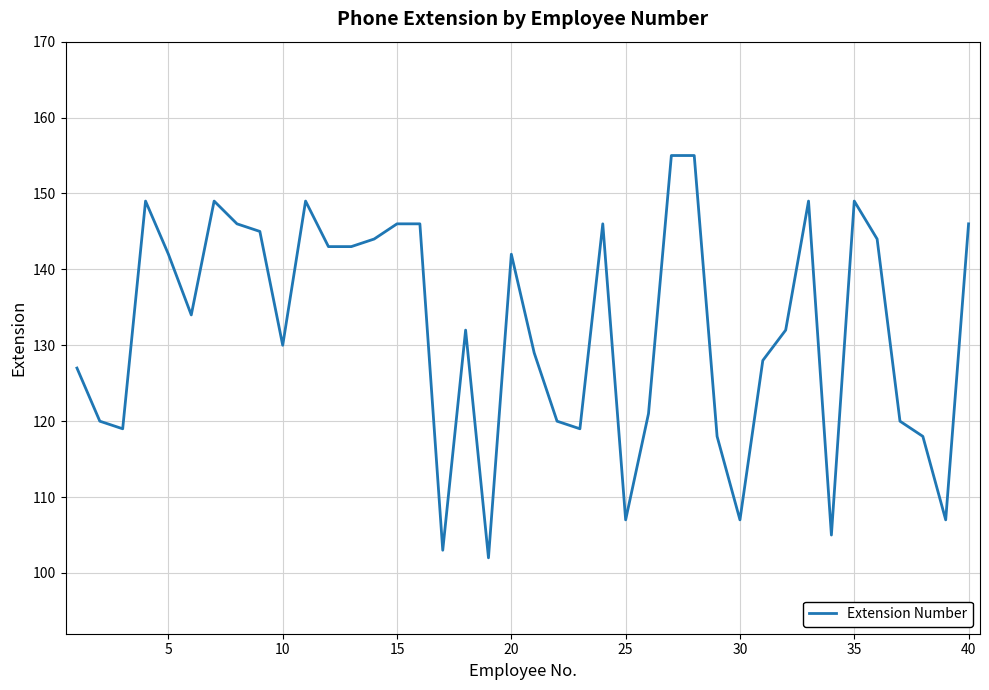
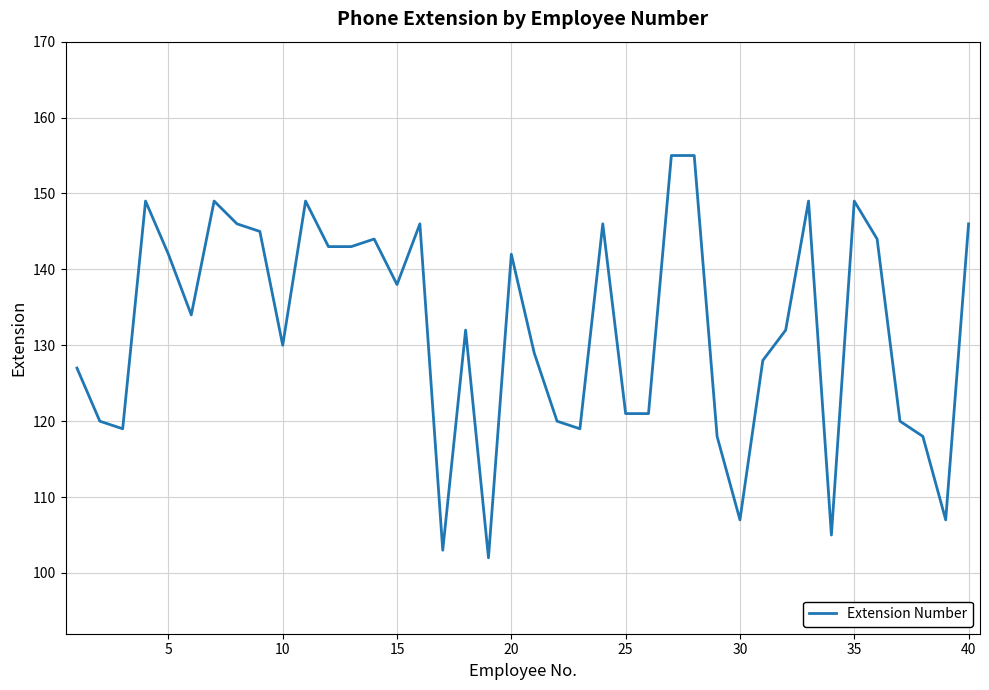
  {
    "5": 142,
    "10": 130,
-   "15": 146,
+   "15": 138,
    "20": 142,
-   "25": 107,
+   "25": 121,
    "30": 107,
    "35": 149,
    "40": 146
  }
